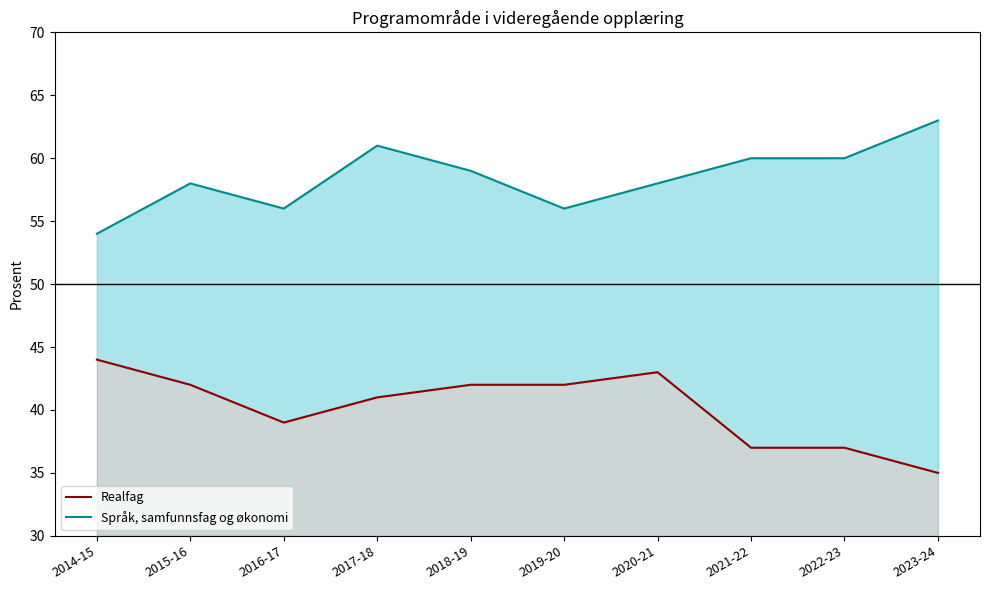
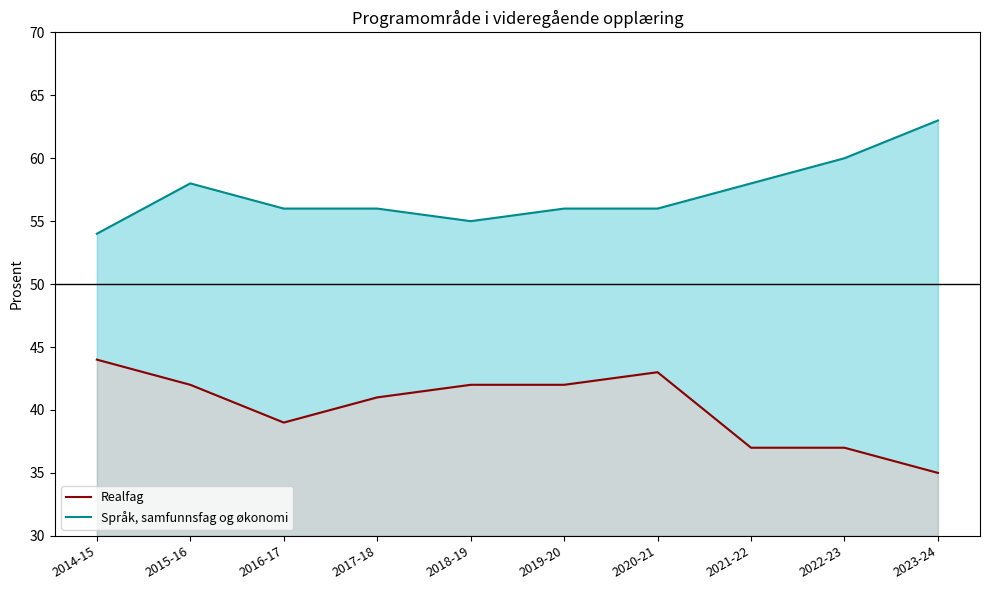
  {
    "Realfag": {
      "2014-15": 44,
      "2015-16": 42,
      "2016-17": 39,
      "2017-18": 41,
      "2018-19": 42,
      "2019-20": 42,
      "2020-21": 43,
      "2021-22": 37,
      "2022-23": 37,
      "2023-24": 35
    },
    "Språk, samfunnsfag og økonomi": {
      "2014-15": 54,
      "2015-16": 58,
      "2016-17": 56,
-     "2017-18": 61,
-     "2018-19": 59,
+     "2017-18": 56,
+     "2018-19": 55,
      "2019-20": 56,
-     "2020-21": 58,
-     "2021-22": 60,
+     "2020-21": 56,
+     "2021-22": 58,
      "2022-23": 60,
      "2023-24": 63
    }
  }
